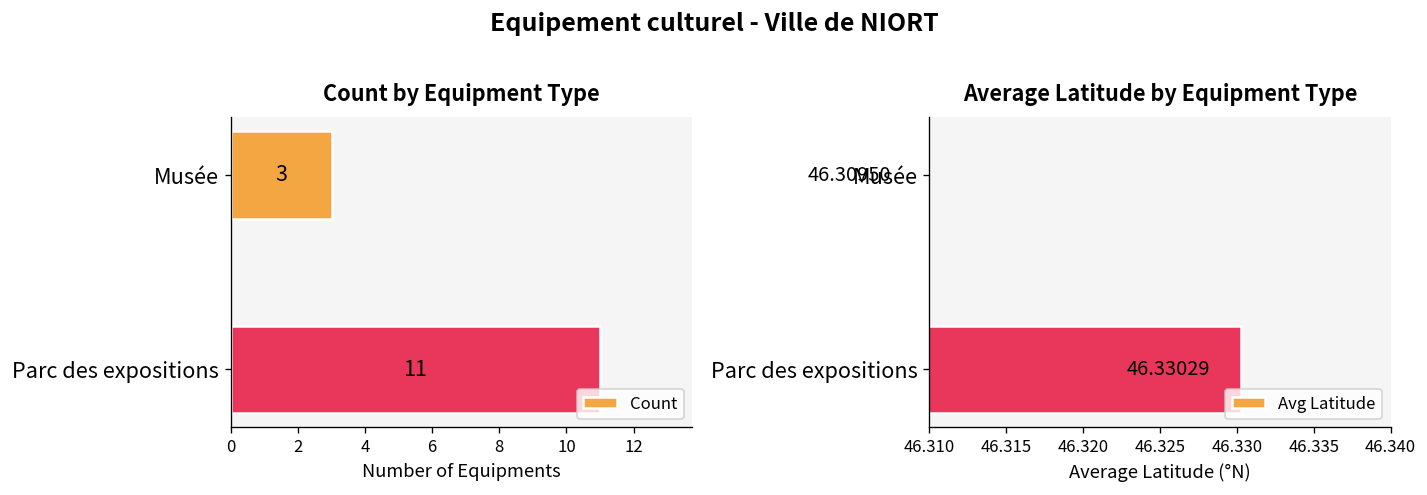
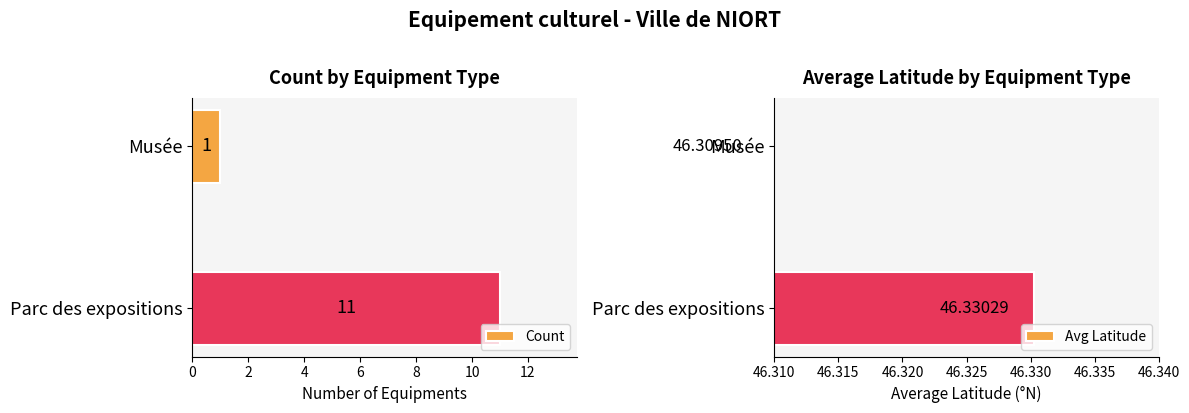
  {
    "Count by Equipment Type": {
-     "Musée": 3,
+     "Musée": 1,
      "Parc des expositions": 11
    },
    "Average Latitude by Equipment Type": {
      "Parc des expositions": 46.33029
    }
  }
